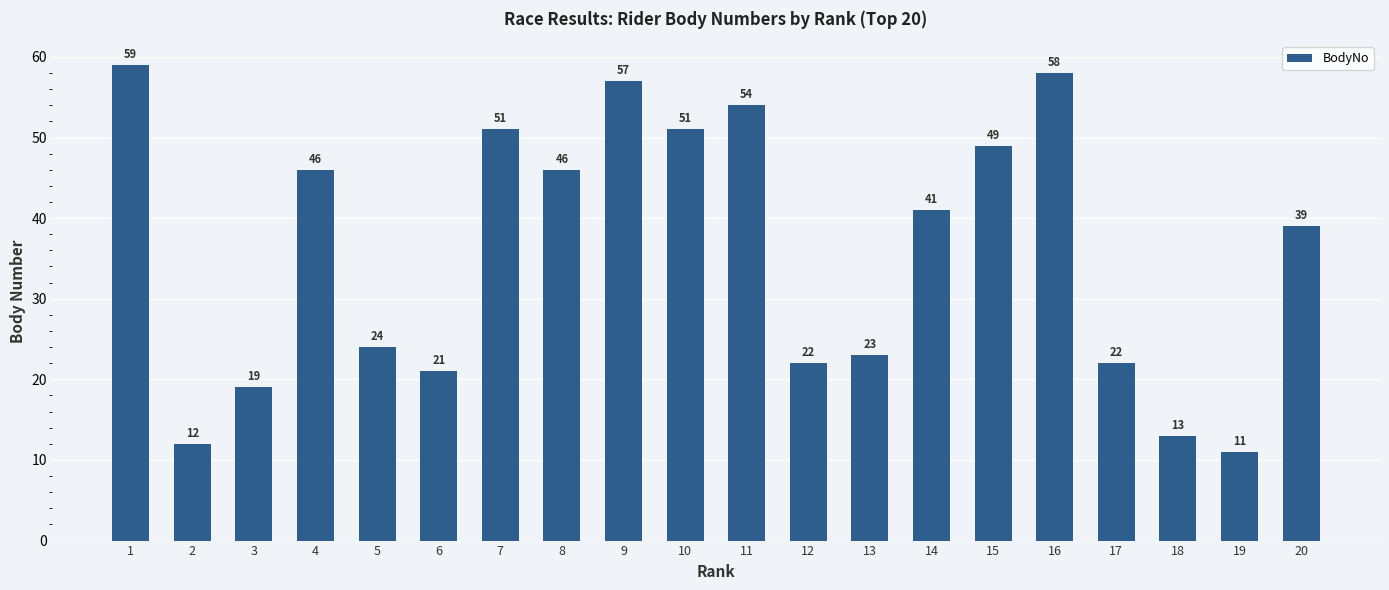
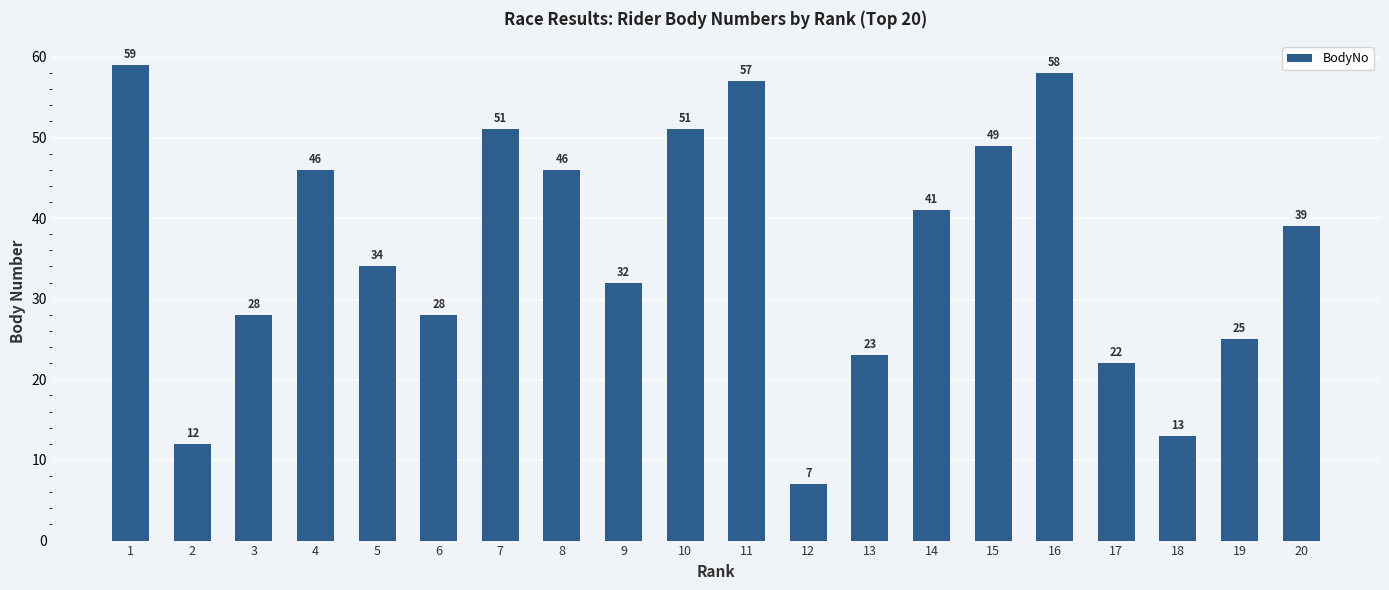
  {
    "1": 59,
    "2": 12,
-   "3": 19,
+   "3": 28,
    "4": 46,
-   "5": 24,
-   "6": 21,
+   "5": 34,
+   "6": 28,
    "7": 51,
    "8": 46,
-   "9": 57,
+   "9": 32,
    "10": 51,
-   "11": 54,
-   "12": 22,
+   "11": 57,
+   "12": 7,
    "13": 23,
    "14": 41,
    "15": 49,
    "16": 58,
    "17": 22,
    "18": 13,
-   "19": 11,
+   "19": 25,
    "20": 39
  }
